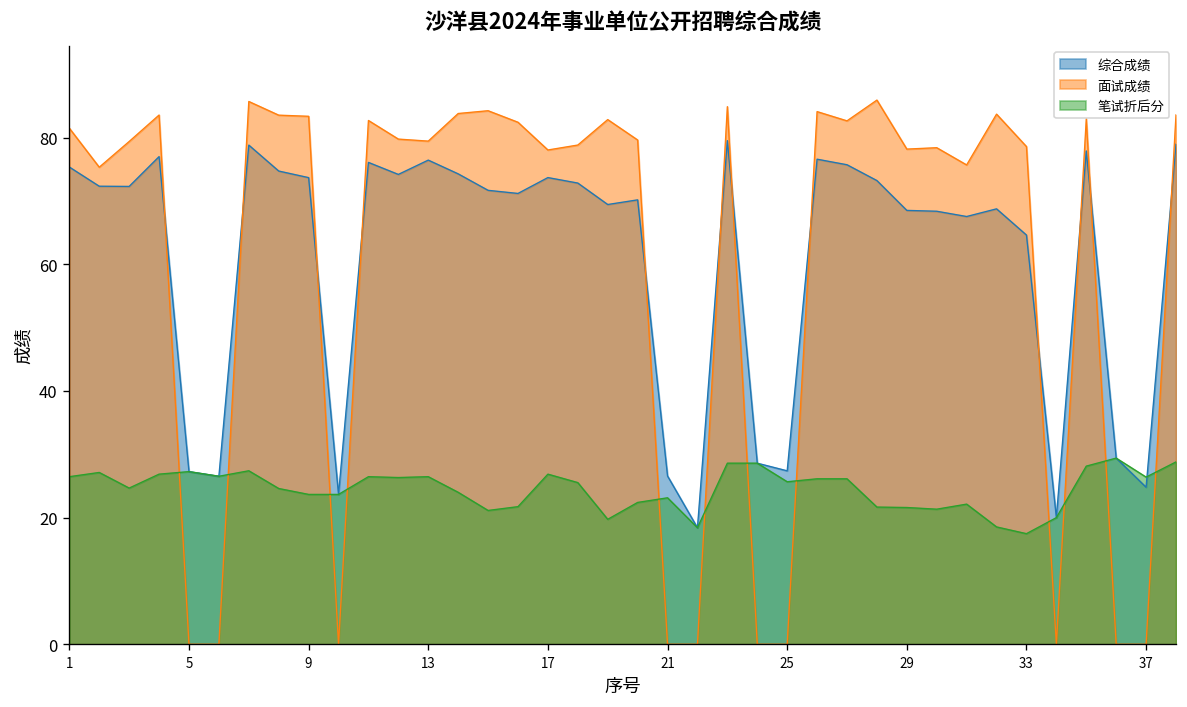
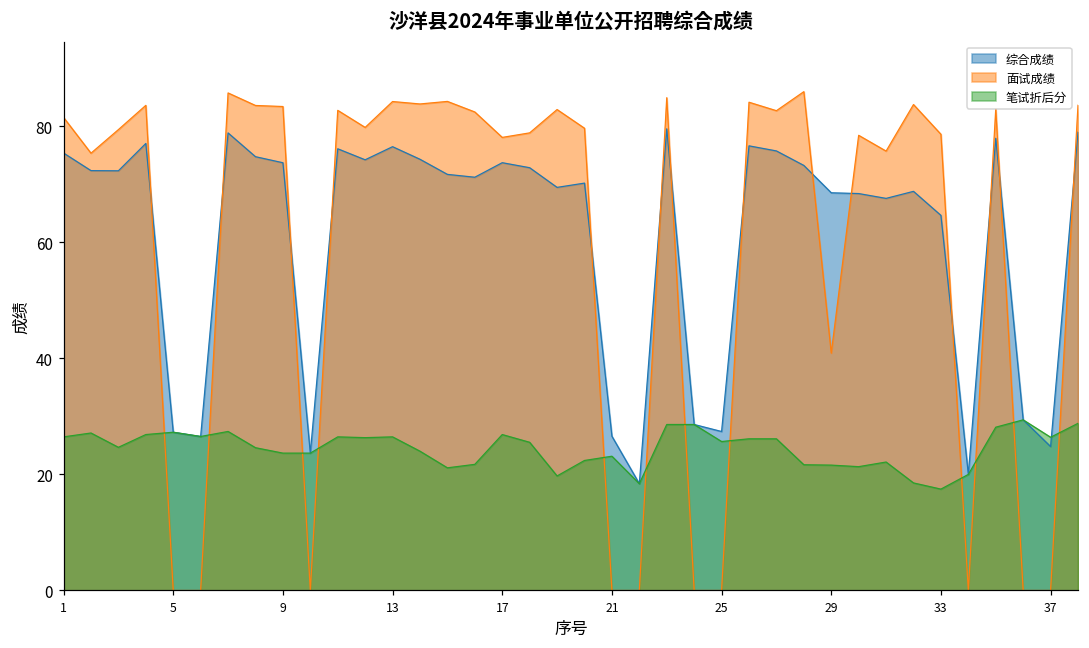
  {
    "综合成绩": {
      "1": 75,
      "9": 74,
      "13": 76,
      "17": 74,
      "21": 27,
      "25": 27,
      "29": 69,
      "33": 65,
      "37": 25
    },
    "面试成绩": {
      "1": 82,
      "5": 0,
      "9": 83,
-     "13": 79,
+     "13": 84,
      "17": 78,
      "21": 0,
      "25": 0,
-     "29": 78,
+     "29": 41,
      "33": 79,
      "37": 0
    },
    "笔试折后分": {
      "1": 26,
      "9": 24,
      "13": 26,
      "17": 27,
      "21": 23,
      "25": 26,
      "29": 22,
      "33": 17,
      "37": 26
    }
  }
